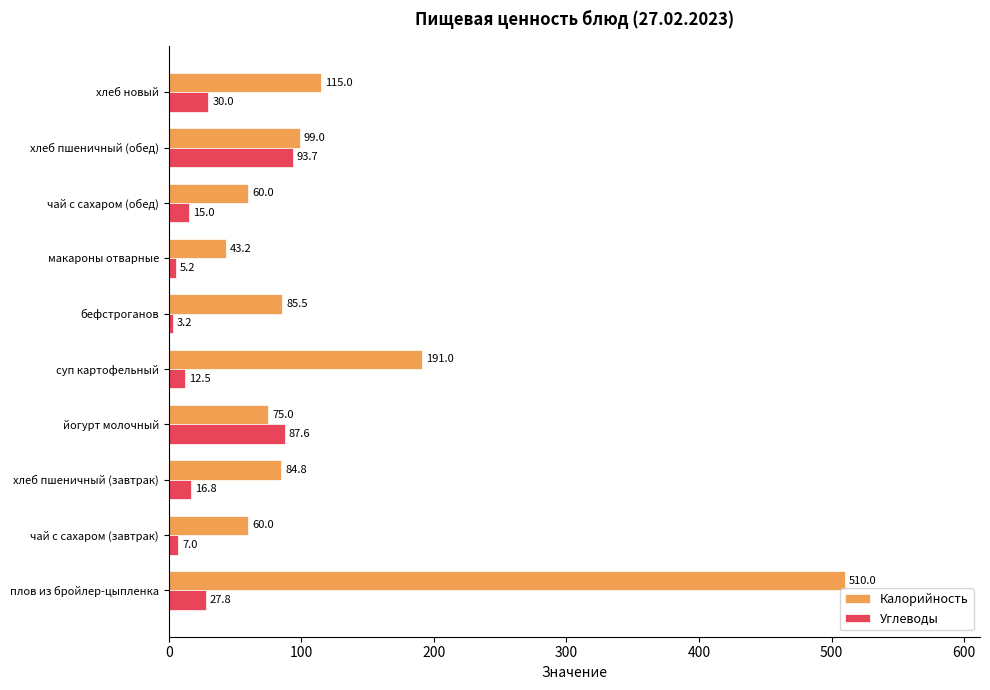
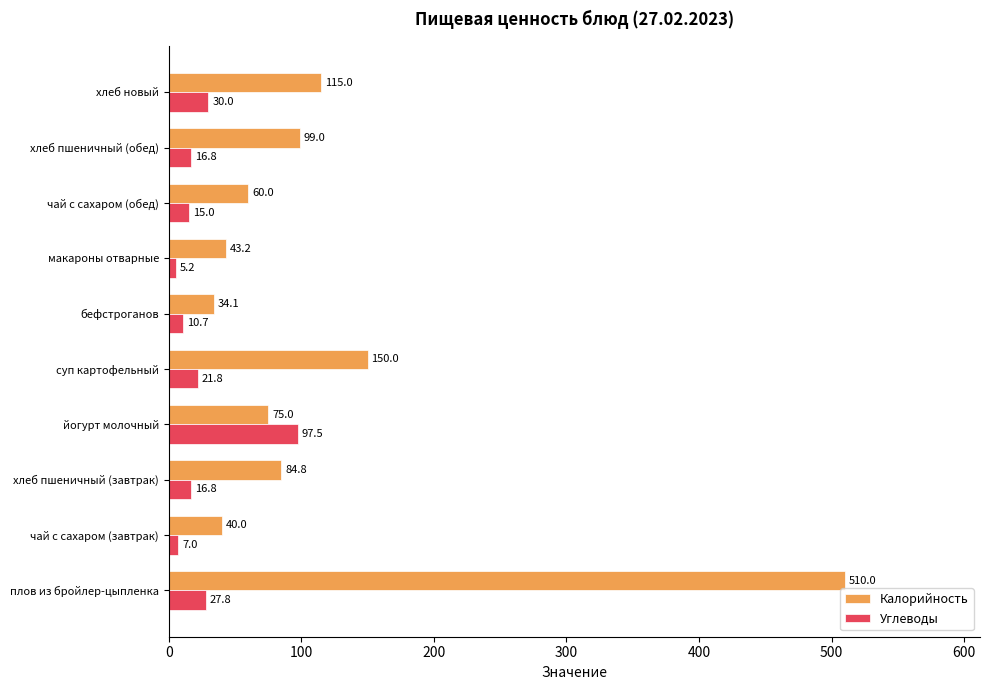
  {
    "Калорийность": {
      "хлеб новый": 115.0,
      "хлеб пшеничный (обед)": 99.0,
      "чай с сахаром (обед)": 60.0,
      "макароны отварные": 43.2,
-     "бефстроганов": 85.5,
-     "суп картофельный": 191.0,
+     "бефстроганов": 34.1,
+     "суп картофельный": 150.0,
      "йогурт молочный": 75.0,
      "хлеб пшеничный (завтрак)": 84.8,
-     "чай с сахаром (завтрак)": 60.0,
+     "чай с сахаром (завтрак)": 40.0,
      "плов из бройлер-цыпленка": 510.0
    },
    "Углеводы": {
      "хлеб новый": 30.0,
-     "хлеб пшеничный (обед)": 93.7,
+     "хлеб пшеничный (обед)": 16.8,
      "чай с сахаром (обед)": 15.0,
      "макароны отварные": 5.2,
-     "бефстроганов": 3.2,
-     "суп картофельный": 12.5,
-     "йогурт молочный": 87.6,
+     "бефстроганов": 10.7,
+     "суп картофельный": 21.8,
+     "йогурт молочный": 97.5,
      "хлеб пшеничный (завтрак)": 16.8,
      "чай с сахаром (завтрак)": 7.0,
      "плов из бройлер-цыпленка": 27.8
    }
  }
